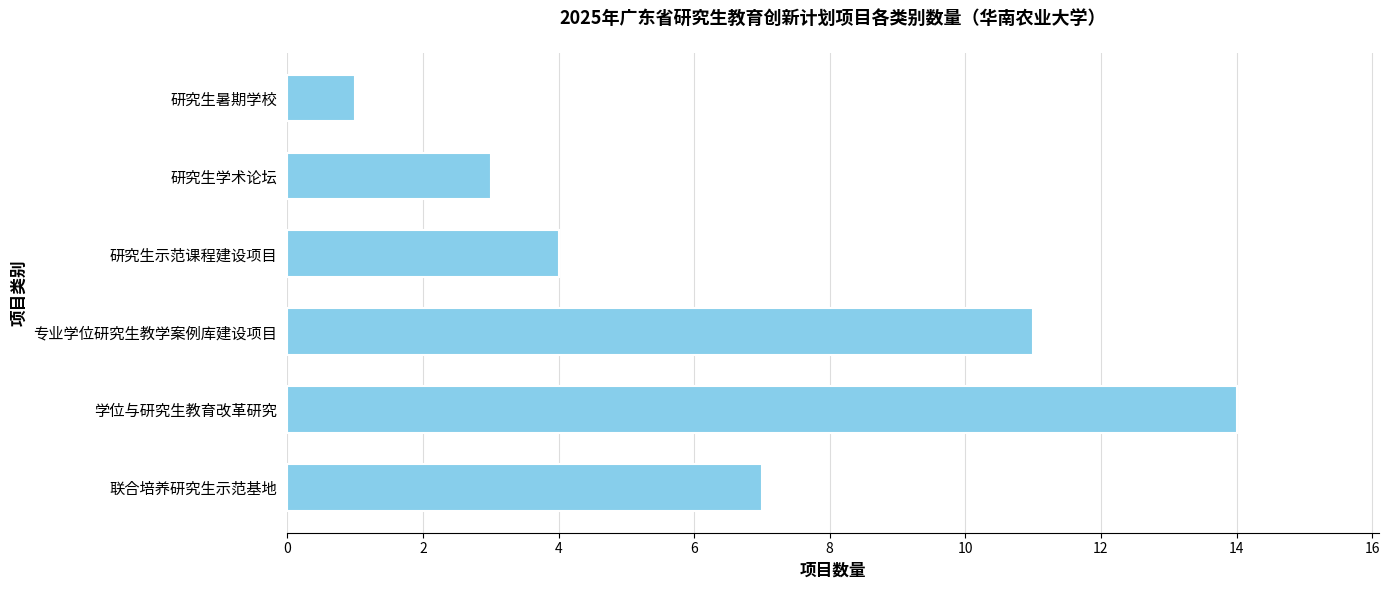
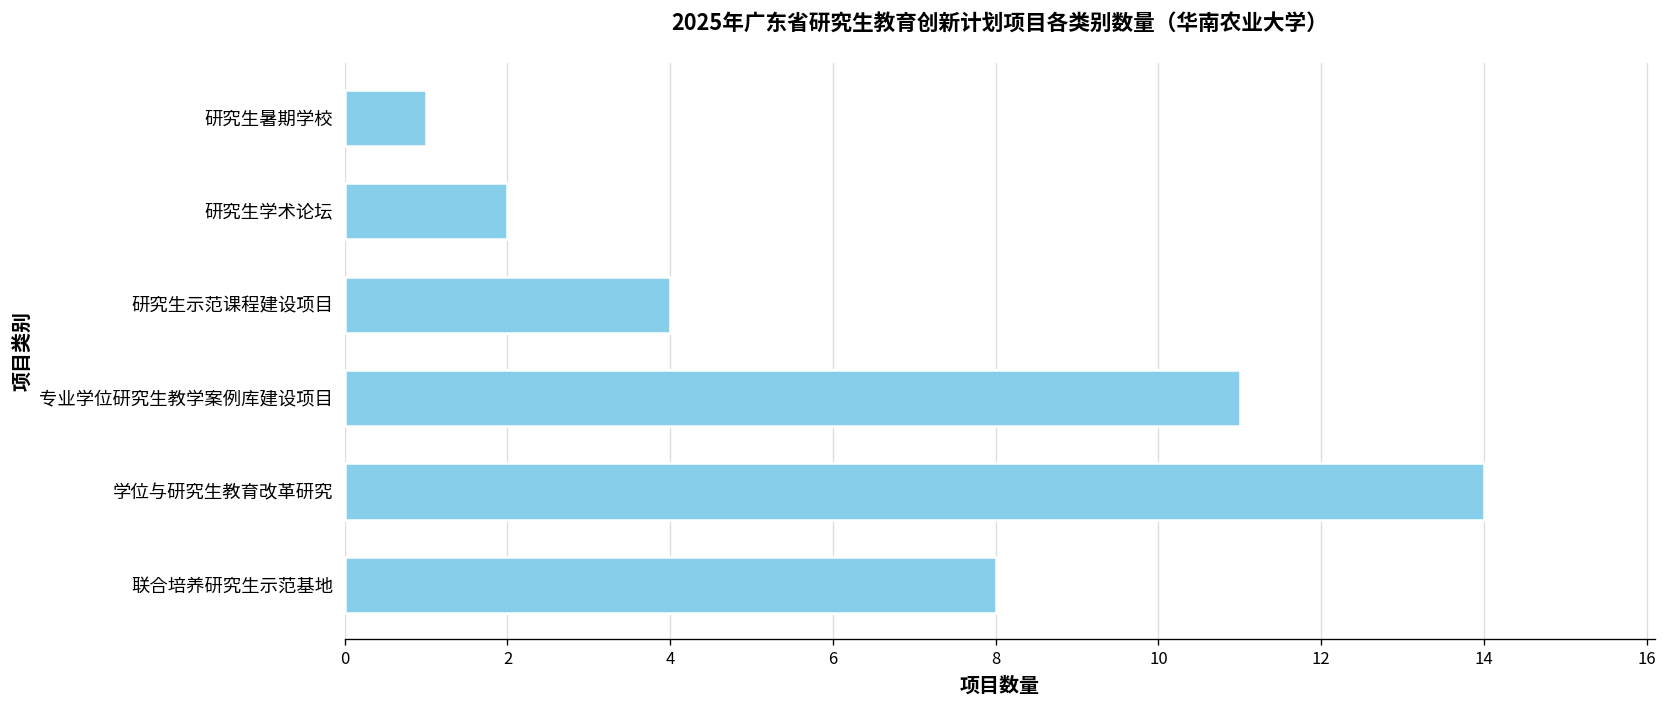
  {
    "研究生暑期学校": 1,
-   "研究生学术论坛": 3,
+   "研究生学术论坛": 2,
    "研究生示范课程建设项目": 4,
    "专业学位研究生教学案例库建设项目": 11,
    "学位与研究生教育改革研究": 14,
-   "联合培养研究生示范基地": 7
+   "联合培养研究生示范基地": 8
  }
